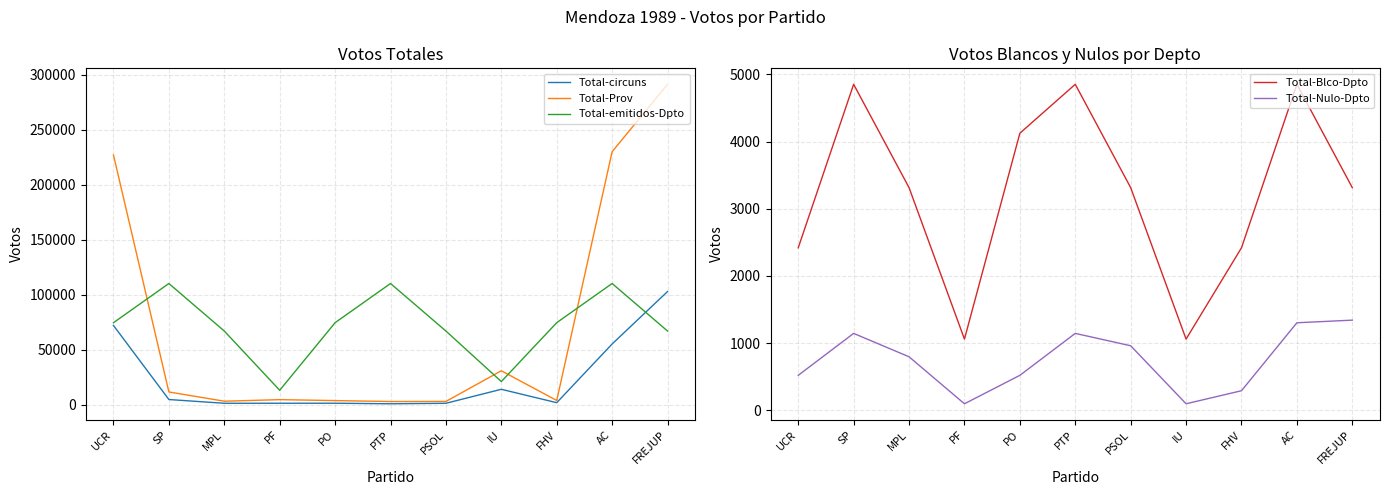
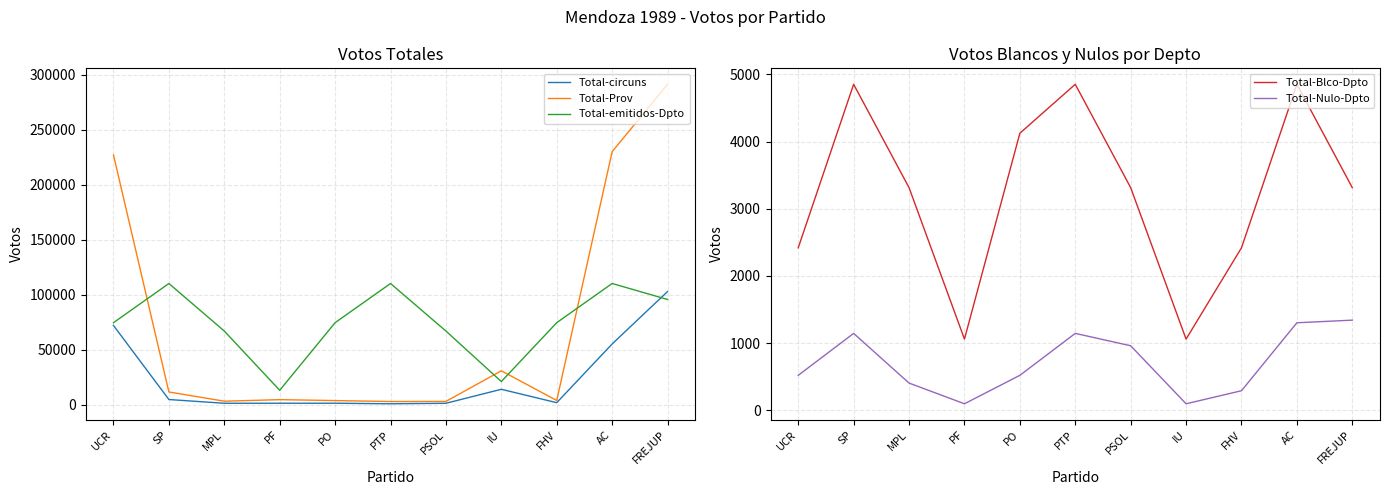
  {
    "Votos Totales": {
      "Total-circuns": {
        "UCR": 72000,
        "SP": 5000,
        "PF": 1000,
        "PO": 1000,
        "IU": 14000,
        "AC": 55000,
        "FREJUP": 103000
      },
      "Total-Prov": {
        "UCR": 227000,
        "SP": 12000,
        "PF": 5000,
        "PO": 4000,
        "IU": 31000,
        "AC": 230000
      },
      "Total-emitidos-Dpto": {
        "UCR": 75000,
        "SP": 110000,
        "MPL": 67000,
        "PF": 13000,
        "PO": 75000,
        "PTP": 110000,
        "PSOL": 67000,
        "IU": 21000,
        "FHV": 75000,
        "AC": 110000,
-       "FREJUP": 67000
+       "FREJUP": 96000
      }
    },
    "Votos Blancos y Nulos por Depto": {
      "Total-Blco-Dpto": {
        "UCR": 2400,
        "SP": 4900,
        "MPL": 3300,
        "PF": 1100,
        "PO": 4100,
        "PTP": 4900,
        "PSOL": 3300,
        "IU": 1100,
        "FHV": 2400,
        "FREJUP": 3300
      },
      "Total-Nulo-Dpto": {
        "UCR": 500,
        "SP": 1100,
-       "MPL": 800,
+       "MPL": 400,
        "PF": 100,
        "PO": 500,
        "PTP": 1100,
        "PSOL": 1000,
        "IU": 100,
        "FHV": 300,
        "AC": 1300,
        "FREJUP": 1300
      }
    }
  }
